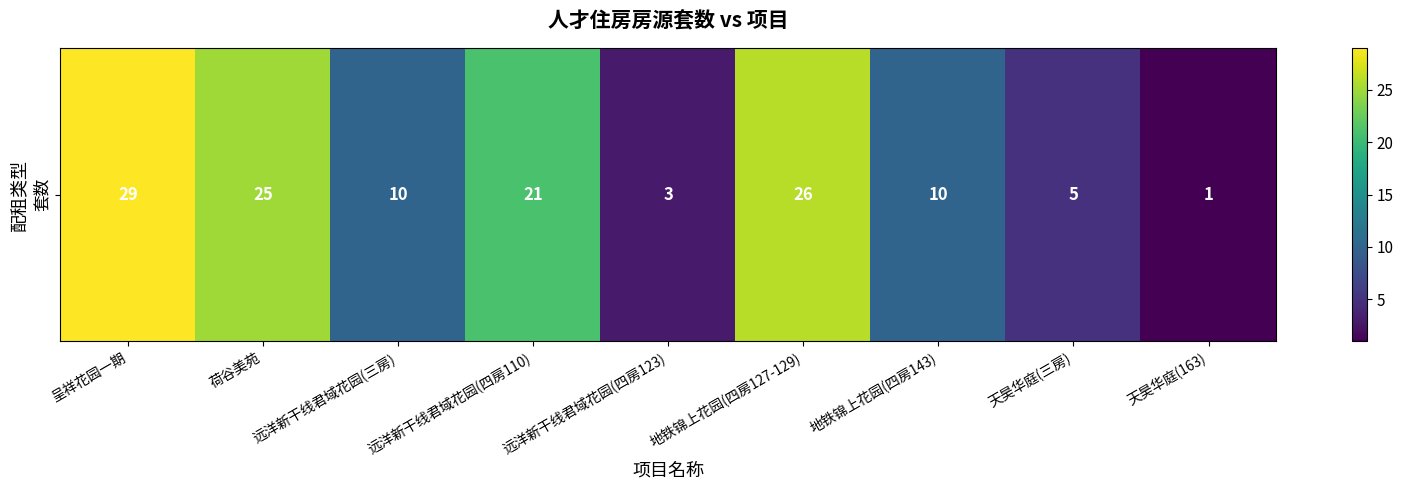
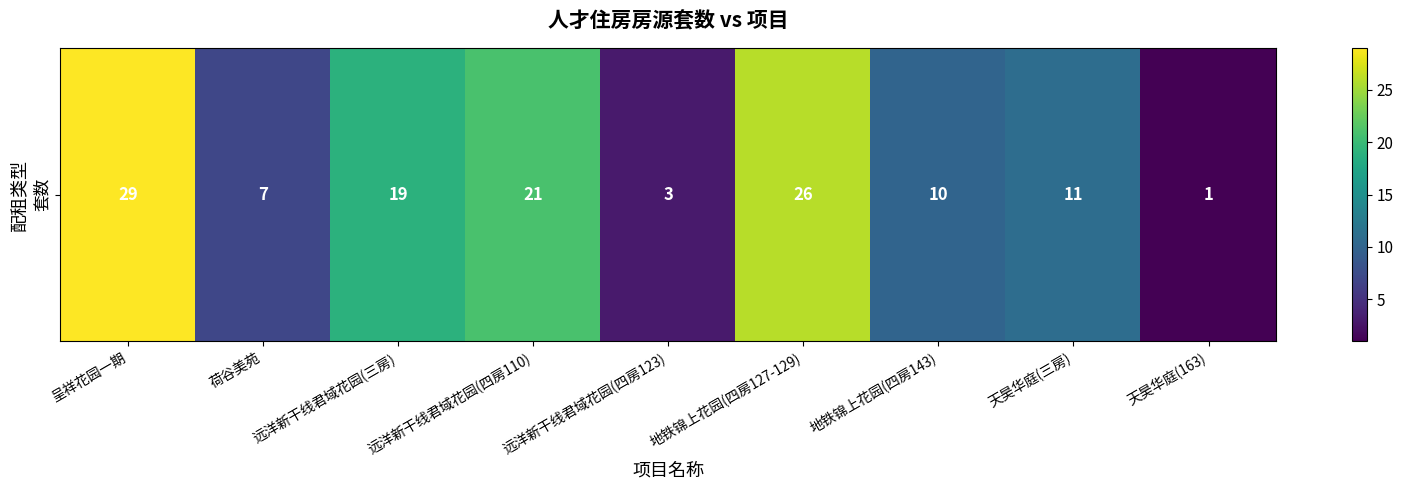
  {
    "套数": {
      "呈祥花园一期": 29,
-     "荷谷美苑": 25,
-     "远洋新干线君域花园(三房)": 10,
+     "荷谷美苑": 7,
+     "远洋新干线君域花园(三房)": 19,
      "远洋新干线君域花园(四房110)": 21,
      "远洋新干线君域花园(四房123)": 3,
      "地铁锦上花园(四房127-129)": 26,
      "地铁锦上花园(四房143)": 10,
-     "天昊华庭(三房)": 5,
+     "天昊华庭(三房)": 11,
      "天昊华庭(163)": 1
    }
  }
